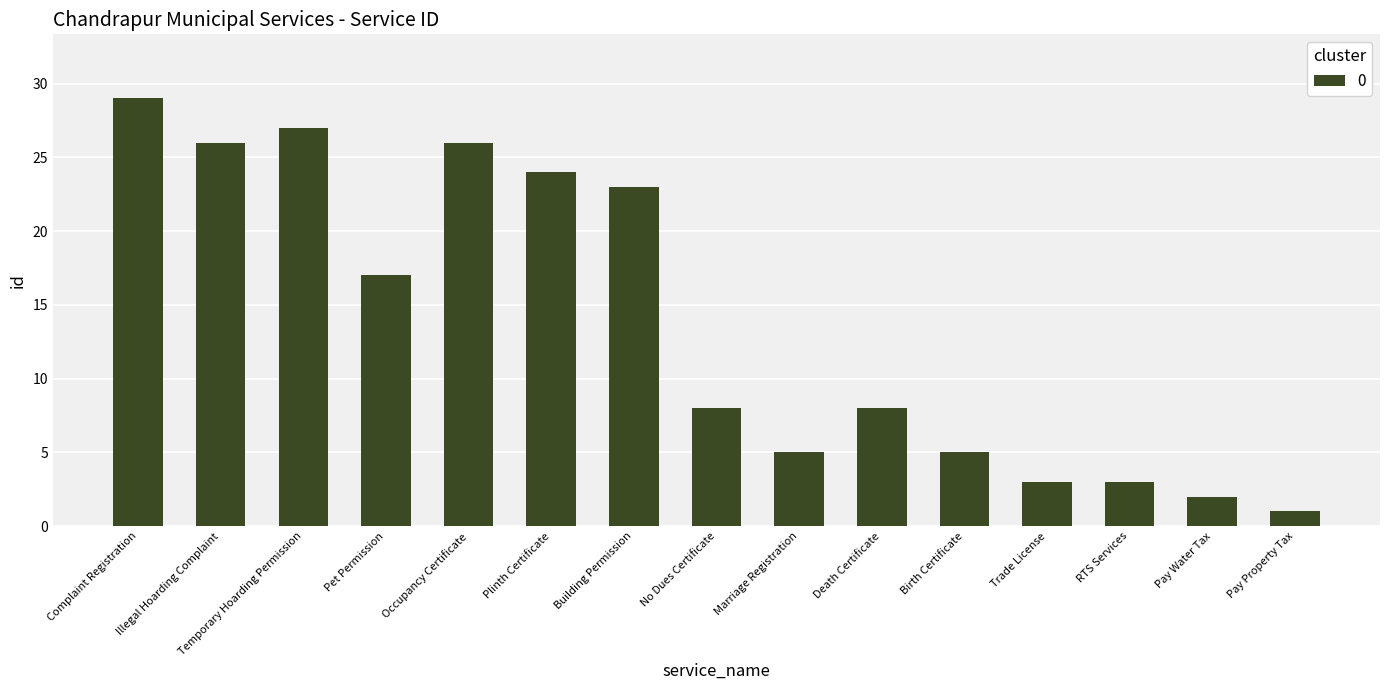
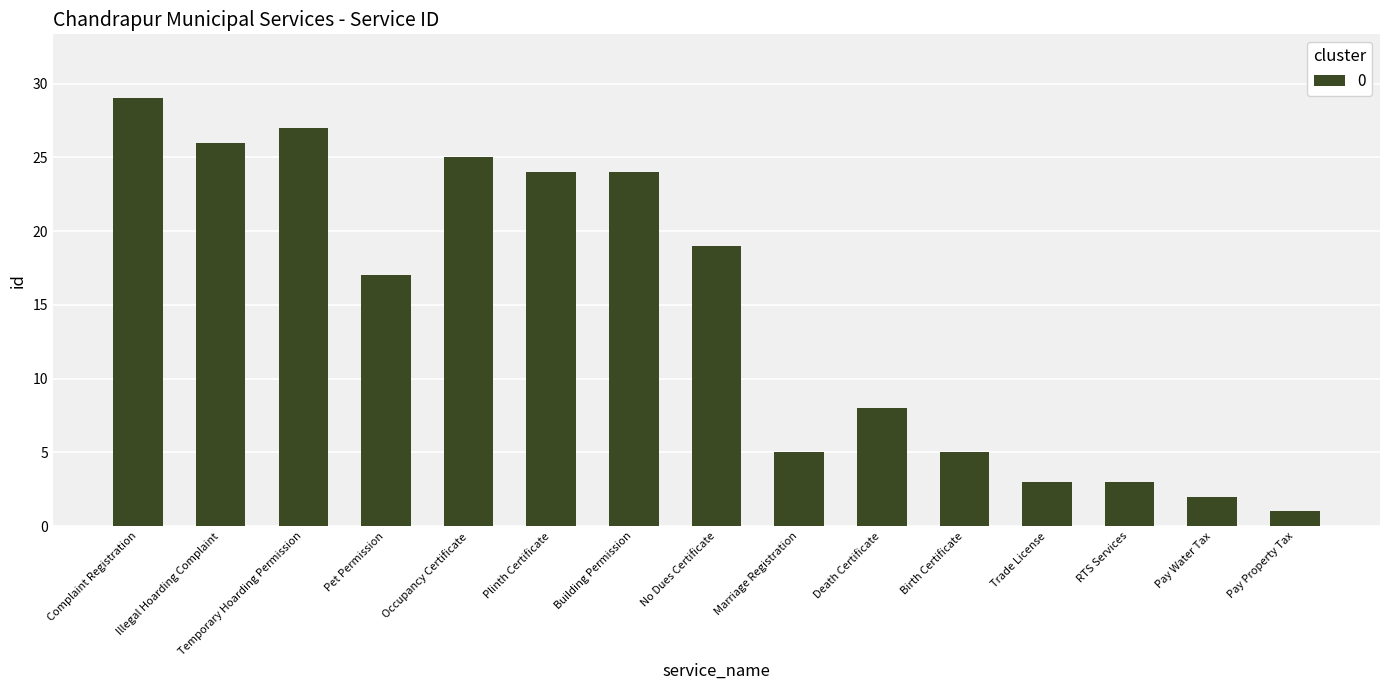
  {
    "Complaint Registration": 29,
    "Illegal Hoarding Complaint": 26,
    "Temporary Hoarding Permission": 27,
    "Pet Permission": 17,
-   "Occupancy Certificate": 26,
+   "Occupancy Certificate": 25,
    "Plinth Certificate": 24,
-   "Building Permission": 23,
-   "No Dues Certificate": 8,
+   "Building Permission": 24,
+   "No Dues Certificate": 19,
    "Marriage Registration": 5,
    "Death Certificate": 8,
    "Birth Certificate": 5,
    "Trade License": 3,
    "RTS Services": 3,
    "Pay Water Tax": 2,
    "Pay Property Tax": 1
  }
